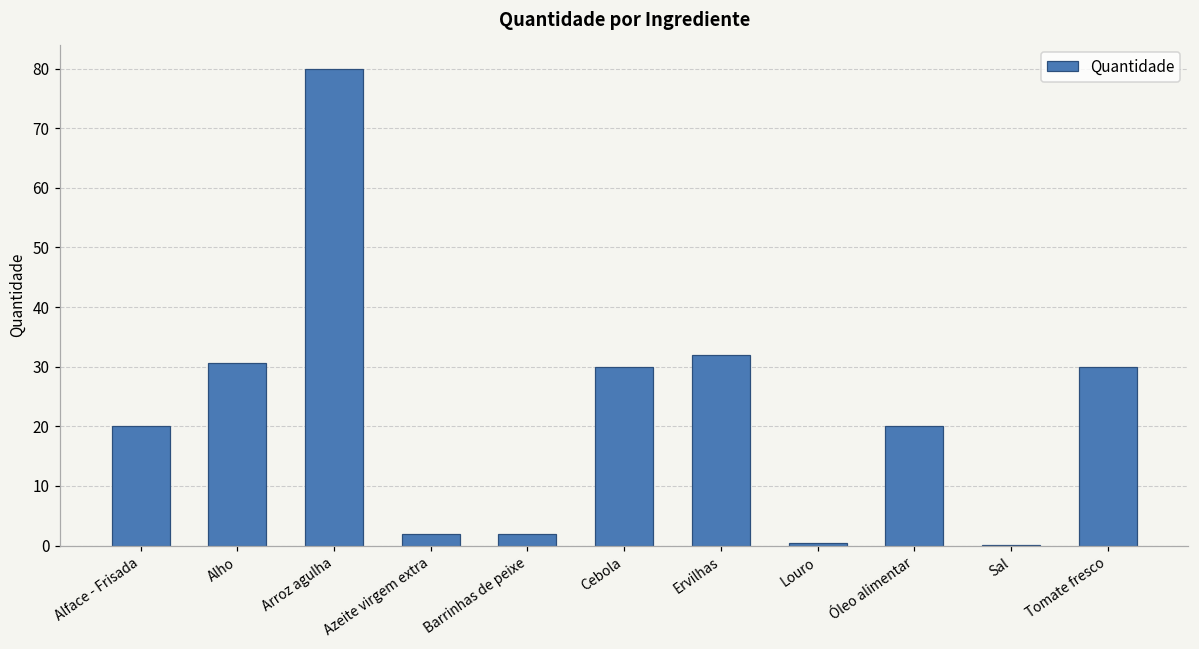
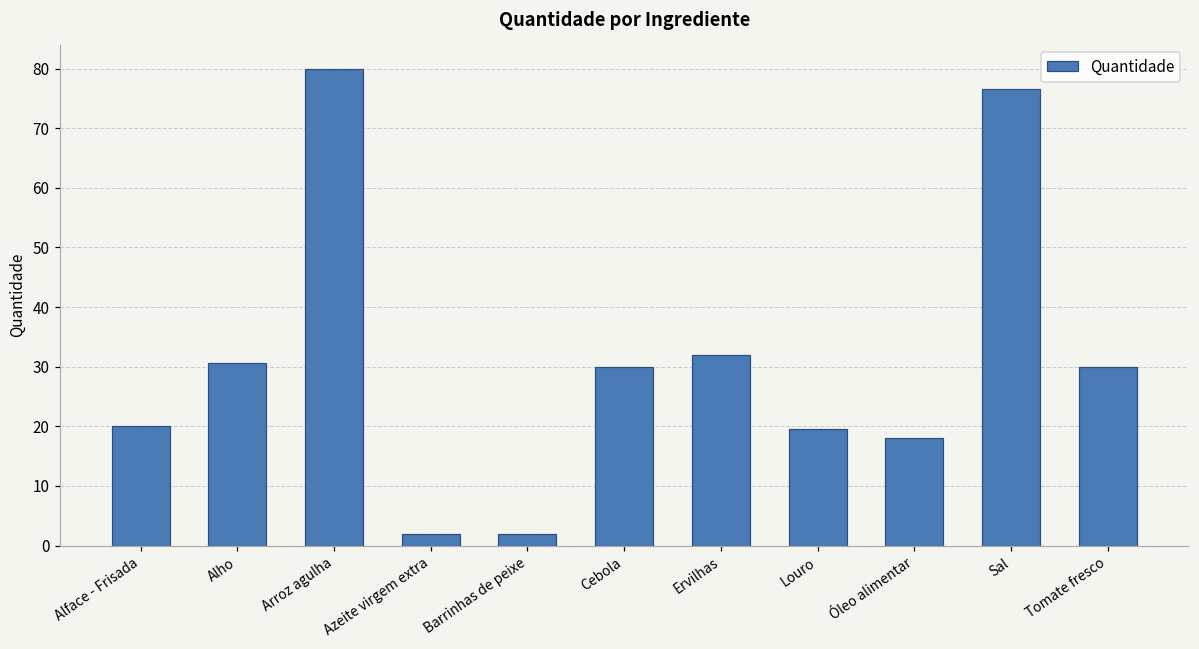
  {
    "Alface - Frisada": 20,
    "Alho": 31,
    "Arroz agulha": 80,
    "Azeite virgem extra": 2,
    "Barrinhas de peixe": 2,
    "Cebola": 30,
    "Ervilhas": 32,
-   "Louro": 1,
-   "Óleo alimentar": 20,
-   "Sal": 0,
+   "Louro": 20,
+   "Óleo alimentar": 18,
+   "Sal": 77,
    "Tomate fresco": 30
  }
